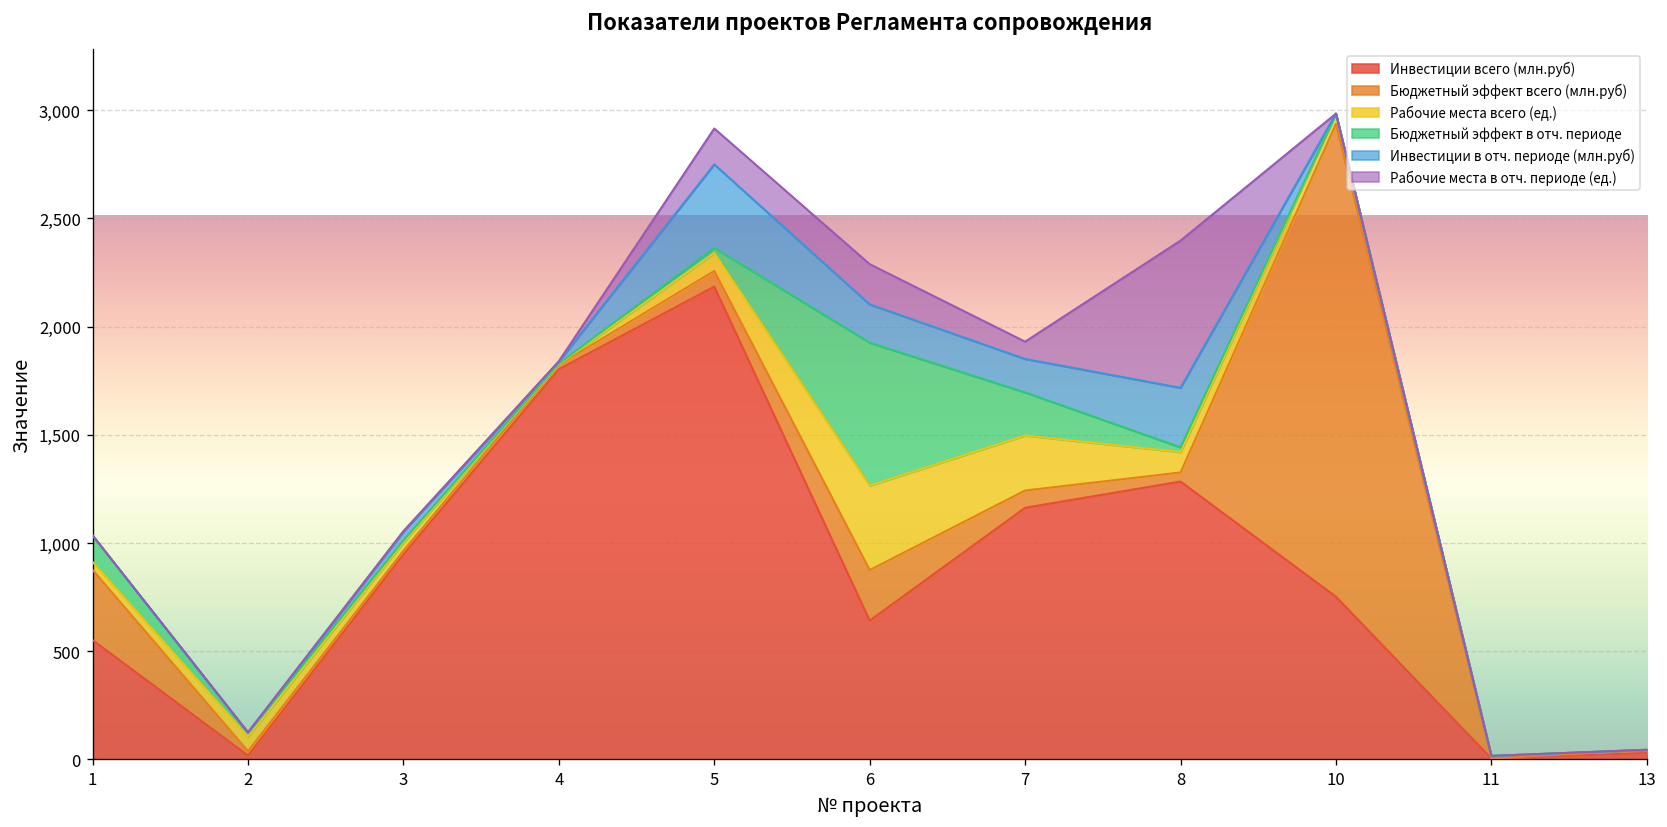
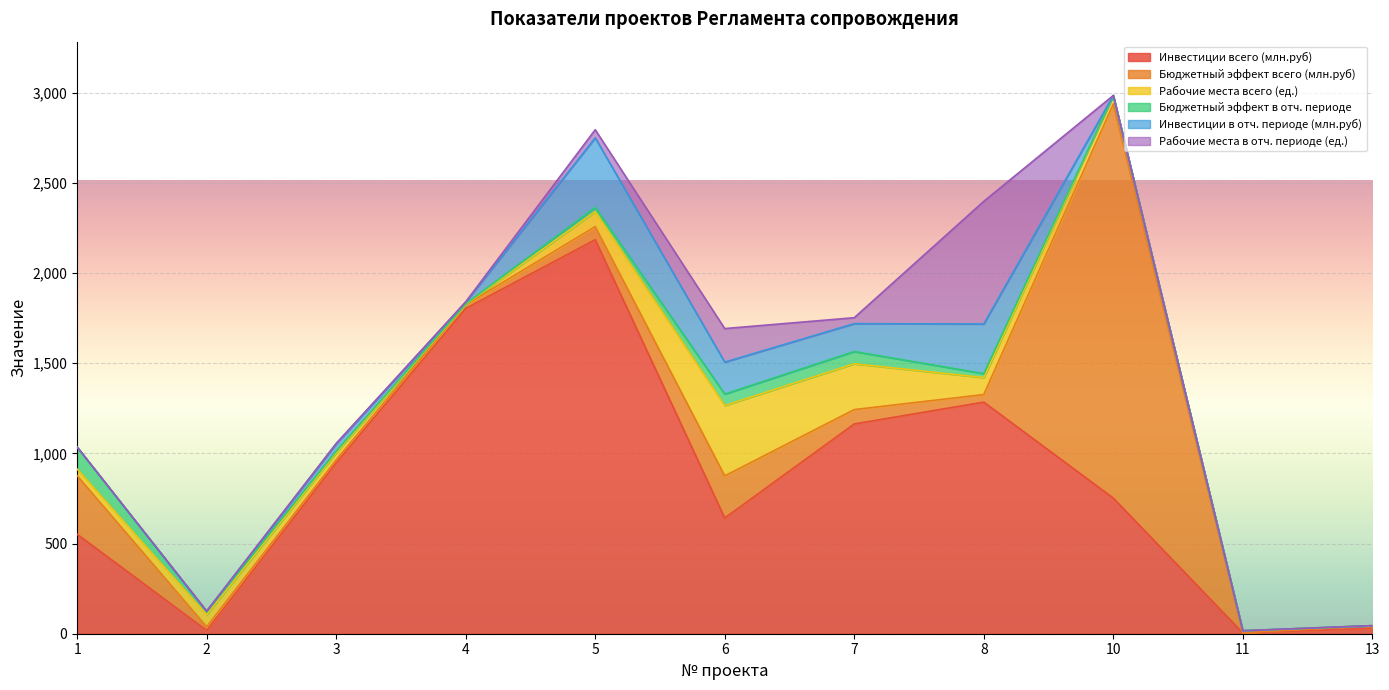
  {
    "Рабочие места всего (ед.)": {
      "1": 40,
      "2": 70,
      "5": 80,
      "6": 390,
      "7": 250,
      "8": 90
    },
    "Бюджетный эффект в отч. периоде": {
      "5": 20,
-     "6": 660,
-     "7": 200,
+     "6": 60,
+     "7": 70,
      "8": 20
    },
    "Инвестиции в отч. периоде (млн.руб)": {
      "5": 390,
      "6": 180,
      "7": 150,
      "8": 280
    },
    "Рабочие места в отч. периоде (ед.)": {
-     "5": 170,
+     "5": 50,
      "6": 190,
-     "7": 80,
+     "7": 30,
      "8": 680
    }
  }
